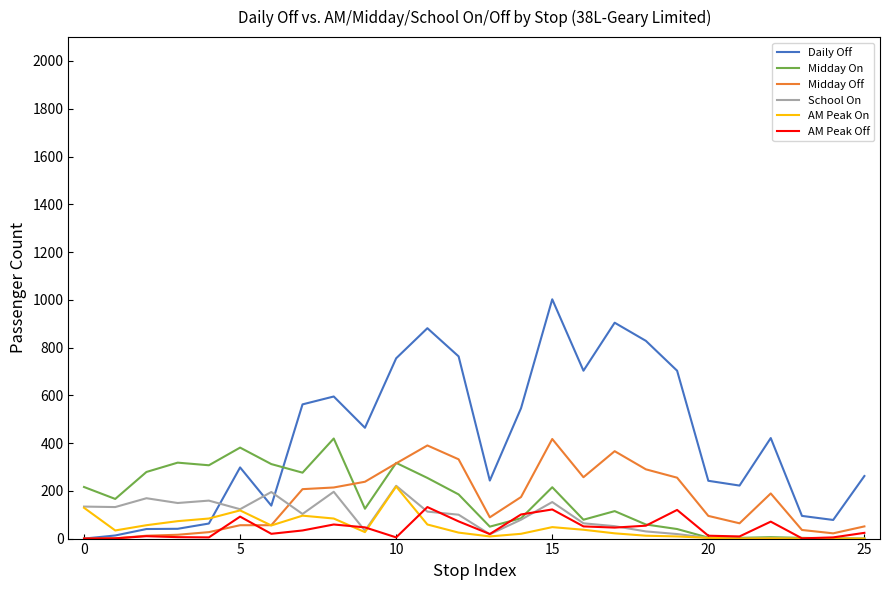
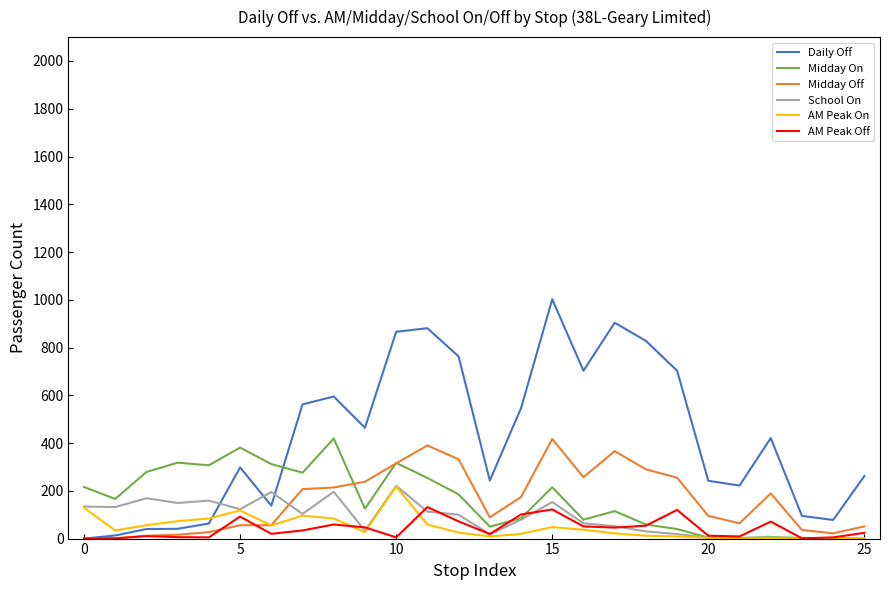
  {
    "Daily Off": {
      "5": 300,
-     "10": 760,
+     "10": 870,
      "15": 1000,
      "20": 240,
      "25": 260
    },
    "Midday On": {
      "0": 220,
      "5": 380,
      "15": 220
    },
    "Midday Off": {
      "5": 60,
      "15": 420,
      "20": 100,
      "25": 50
    },
    "School On": {
      "15": 150
    },
    "AM Peak On": {
      "15": 50
    },
    "AM Peak Off": {
      "5": 90,
      "10": 10,
      "15": 120,
      "25": 20
    }
  }
